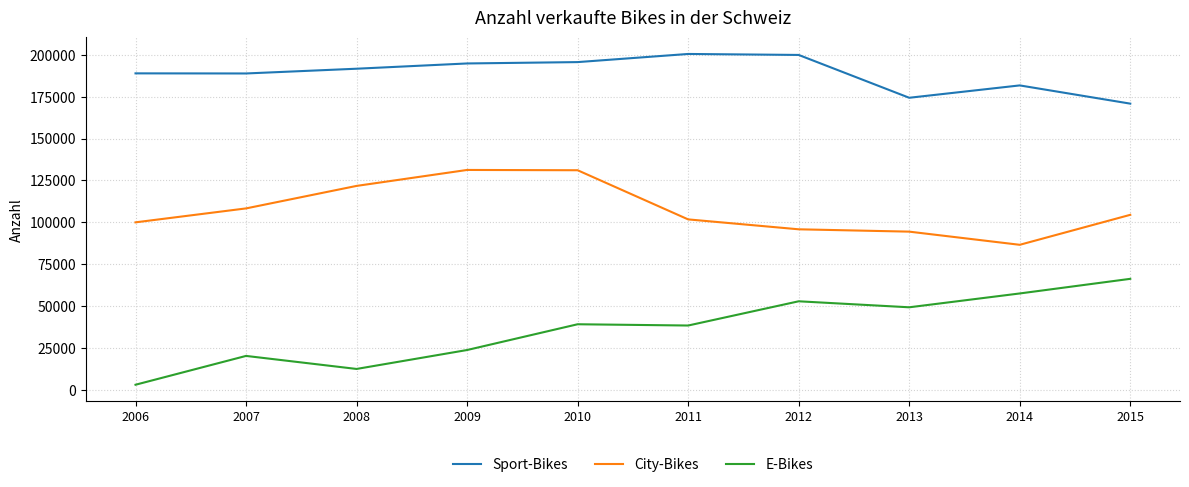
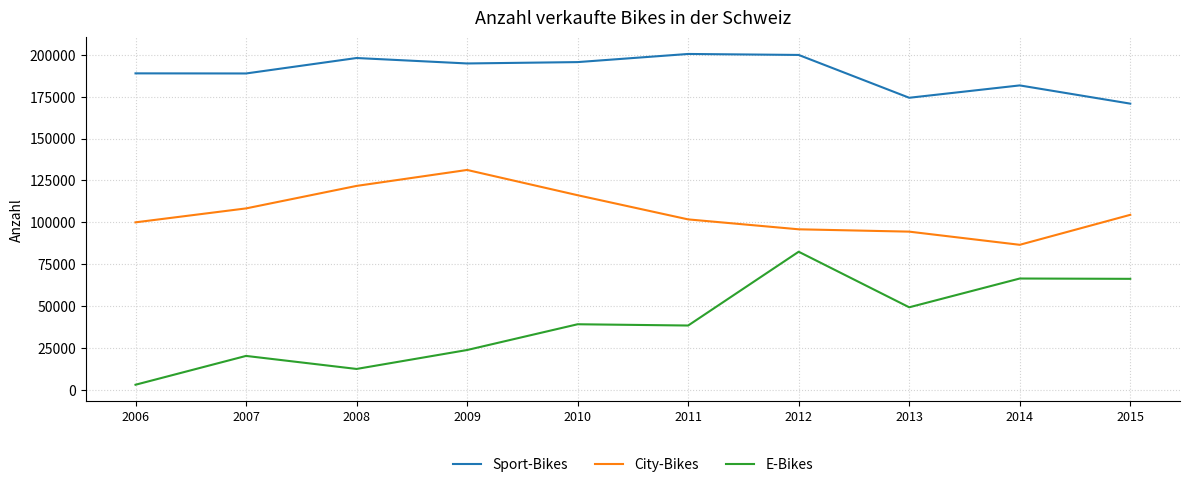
  {
    "Sport-Bikes": {
      "2006": 189000,
      "2007": 189000,
-     "2008": 192000,
+     "2008": 198000,
      "2009": 195000,
      "2010": 196000,
      "2011": 200000,
      "2012": 200000,
      "2013": 174000,
      "2014": 182000,
      "2015": 171000
    },
    "City-Bikes": {
      "2006": 100000,
      "2007": 108000,
      "2008": 122000,
      "2009": 131000,
-     "2010": 131000,
+     "2010": 116000,
      "2011": 102000,
      "2012": 96000,
      "2013": 94000,
      "2014": 87000,
      "2015": 104000
    },
    "E-Bikes": {
      "2006": 3000,
      "2007": 20000,
      "2008": 13000,
      "2009": 24000,
      "2010": 39000,
      "2011": 38000,
-     "2012": 53000,
+     "2012": 82000,
      "2013": 49000,
-     "2014": 58000,
+     "2014": 67000,
      "2015": 66000
    }
  }
